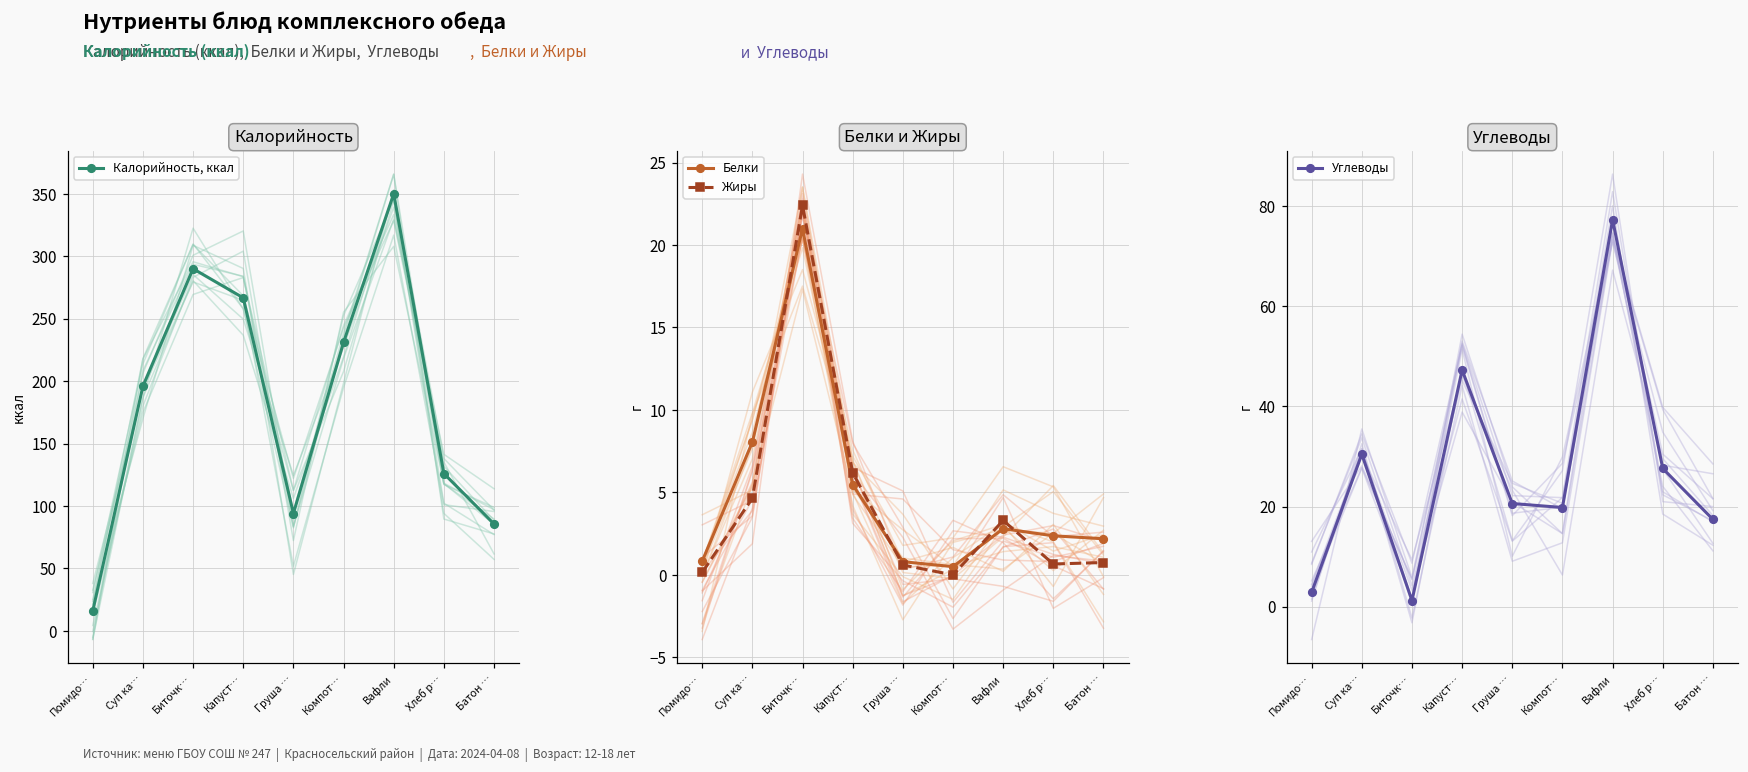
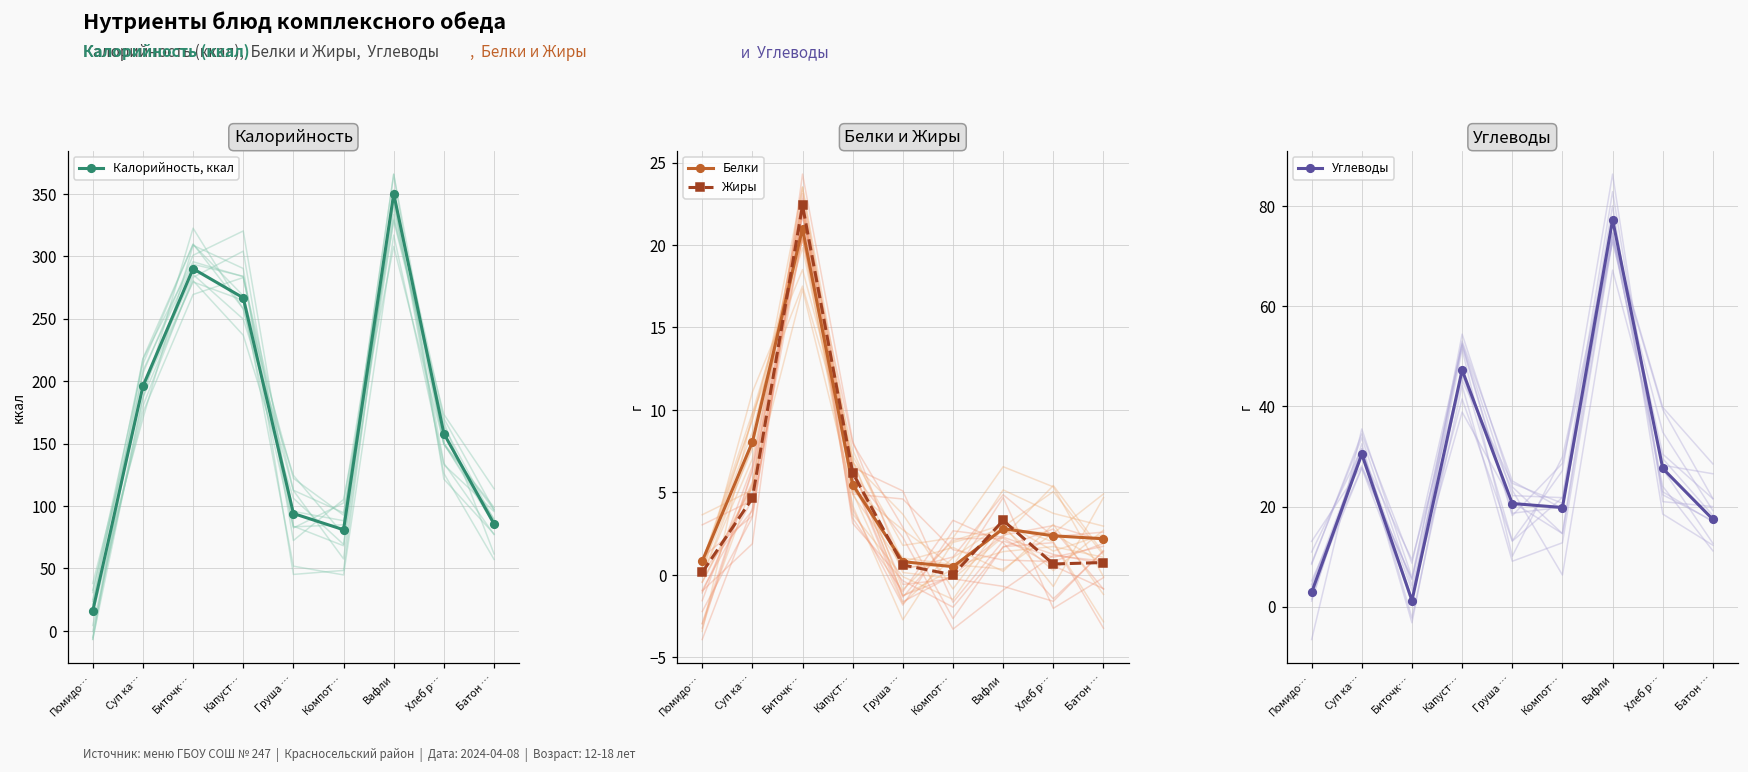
  {
    "Калорийность": {
      "Калорийность, ккал": {
        "Помидо…": 16,
        "Биточк…": 290,
-       "Компот…": 231,
-       "Хлеб р…": 126
+       "Компот…": 81,
+       "Хлеб р…": 158
      }
    }
  }
